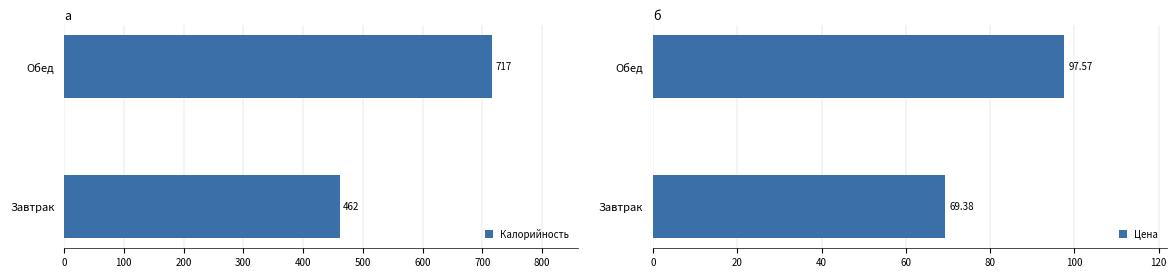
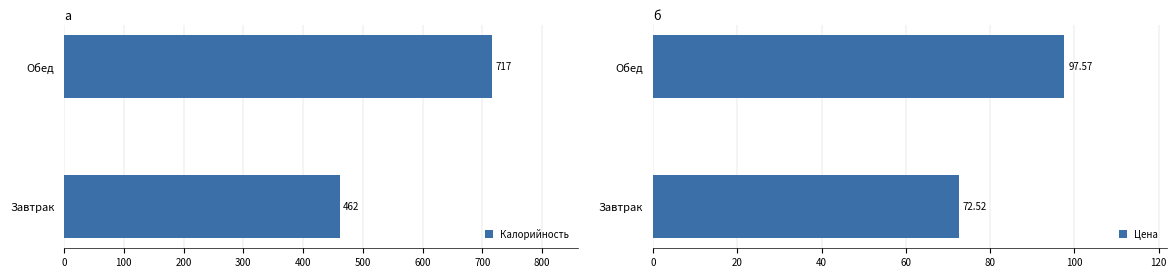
  {
    "a": {
      "Обед": 717,
      "Завтрак": 462
    },
    "б": {
      "Обед": 97.57,
-     "Завтрак": 69.38
+     "Завтрак": 72.52
    }
  }
